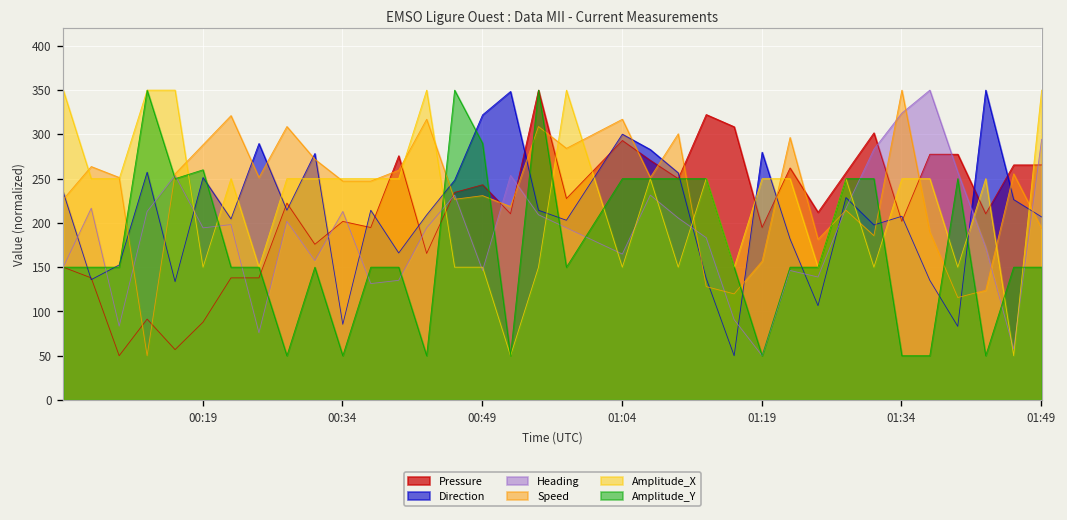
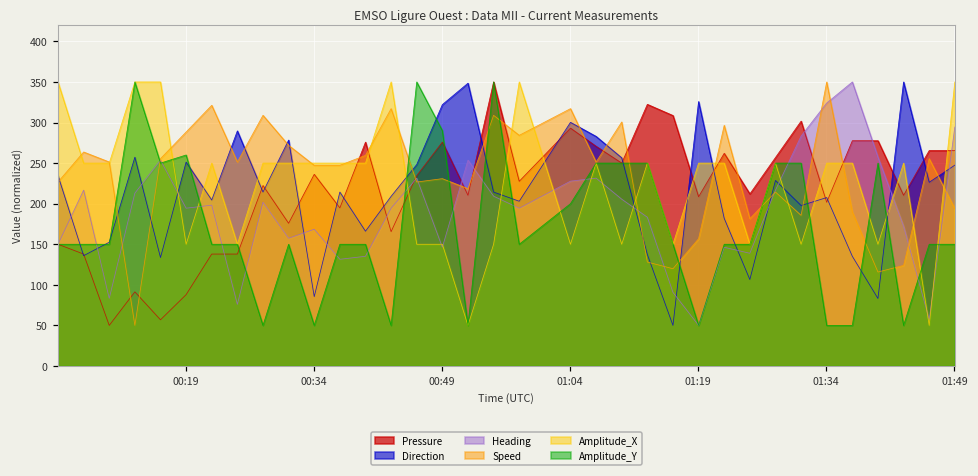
  {
    "Pressure": {
      "00:19": 90,
-     "00:34": 200,
-     "00:49": 240,
+     "00:34": 240,
+     "00:49": 280,
      "01:04": 290,
-     "01:19": 190,
+     "01:19": 210,
      "01:34": 200,
      "01:49": 270
    },
    "Direction": {
      "00:19": 250,
      "00:34": 90,
      "00:49": 320,
      "01:04": 300,
-     "01:19": 280,
+     "01:19": 330,
      "01:34": 210,
-     "01:49": 210
+     "01:49": 250
    },
    "Heading": {
      "00:19": 190,
-     "00:34": 210,
+     "00:34": 170,
      "00:49": 150,
-     "01:04": 160,
+     "01:04": 230,
      "01:34": 320,
      "01:49": 290
    },
    "Amplitude_Y": {
      "00:19": 260,
      "00:34": 50,
      "00:49": 290,
-     "01:04": 250,
+     "01:04": 200,
      "01:34": 50,
      "01:49": 150
    }
  }
